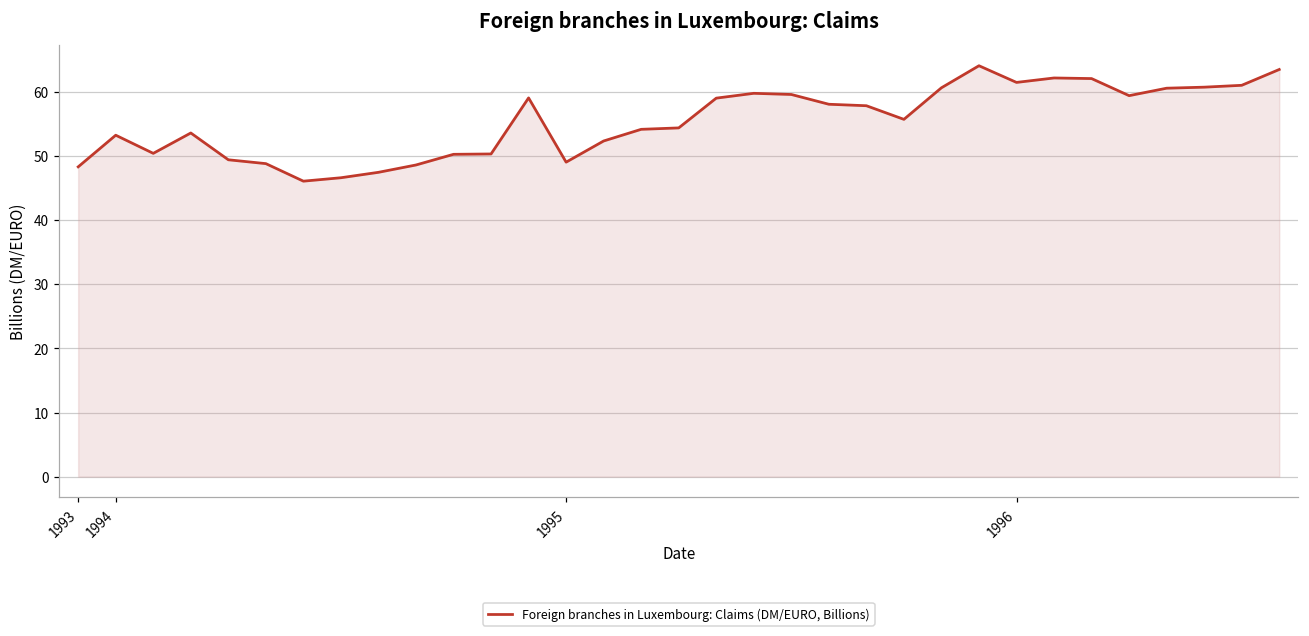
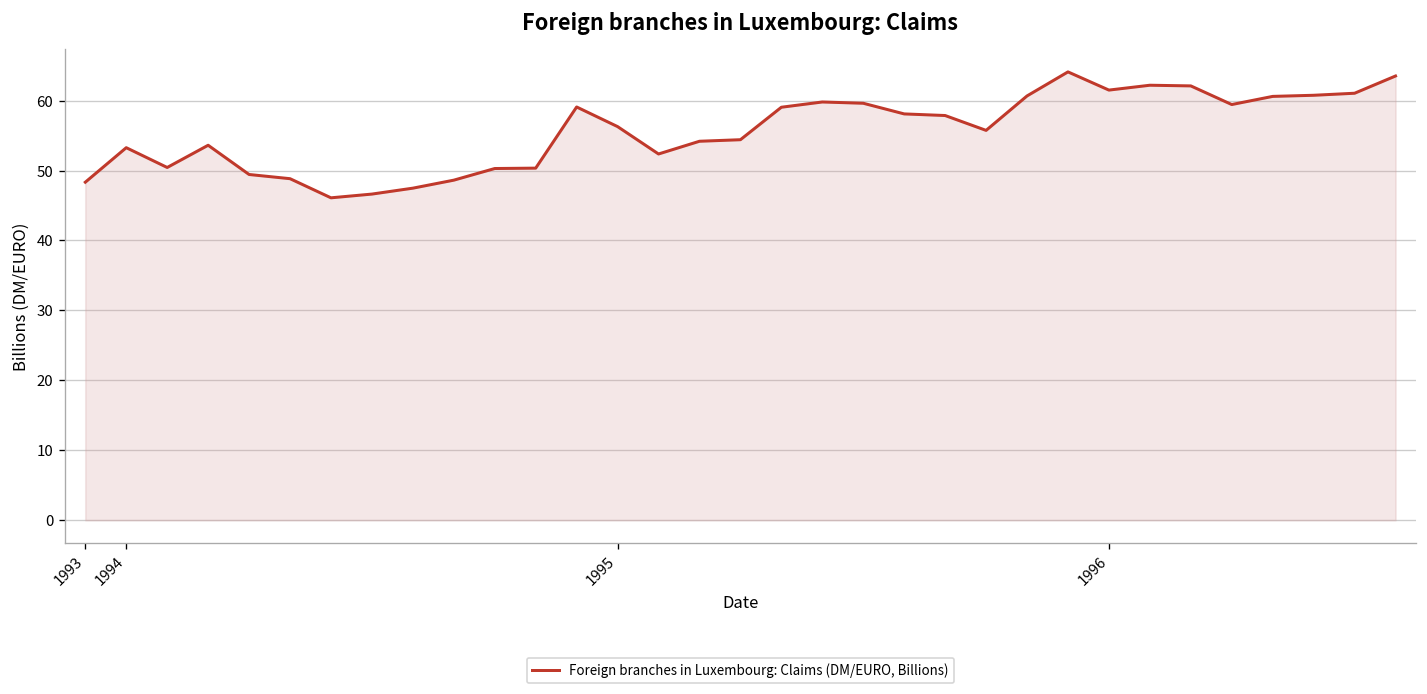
  {
    "1993": 48,
    "1994": 53,
-   "1995": 49,
+   "1995": 56,
    "1996": 62
  }
